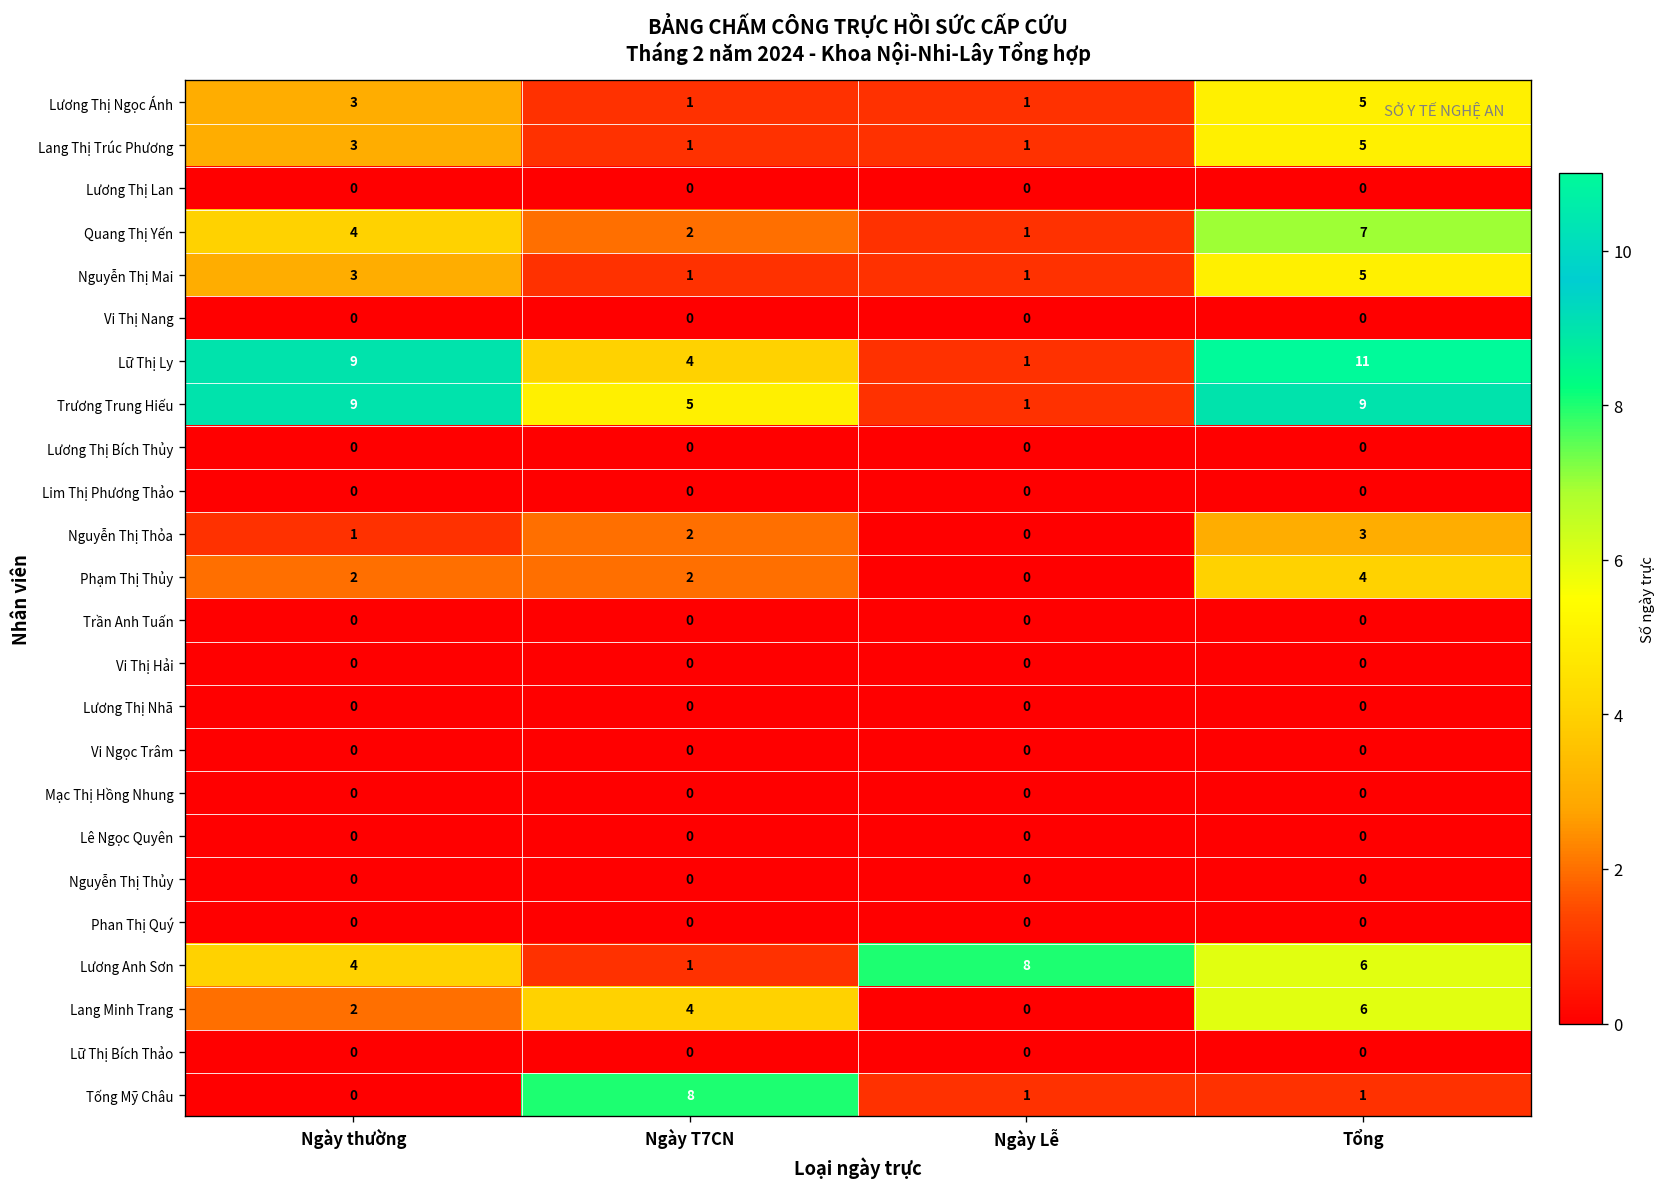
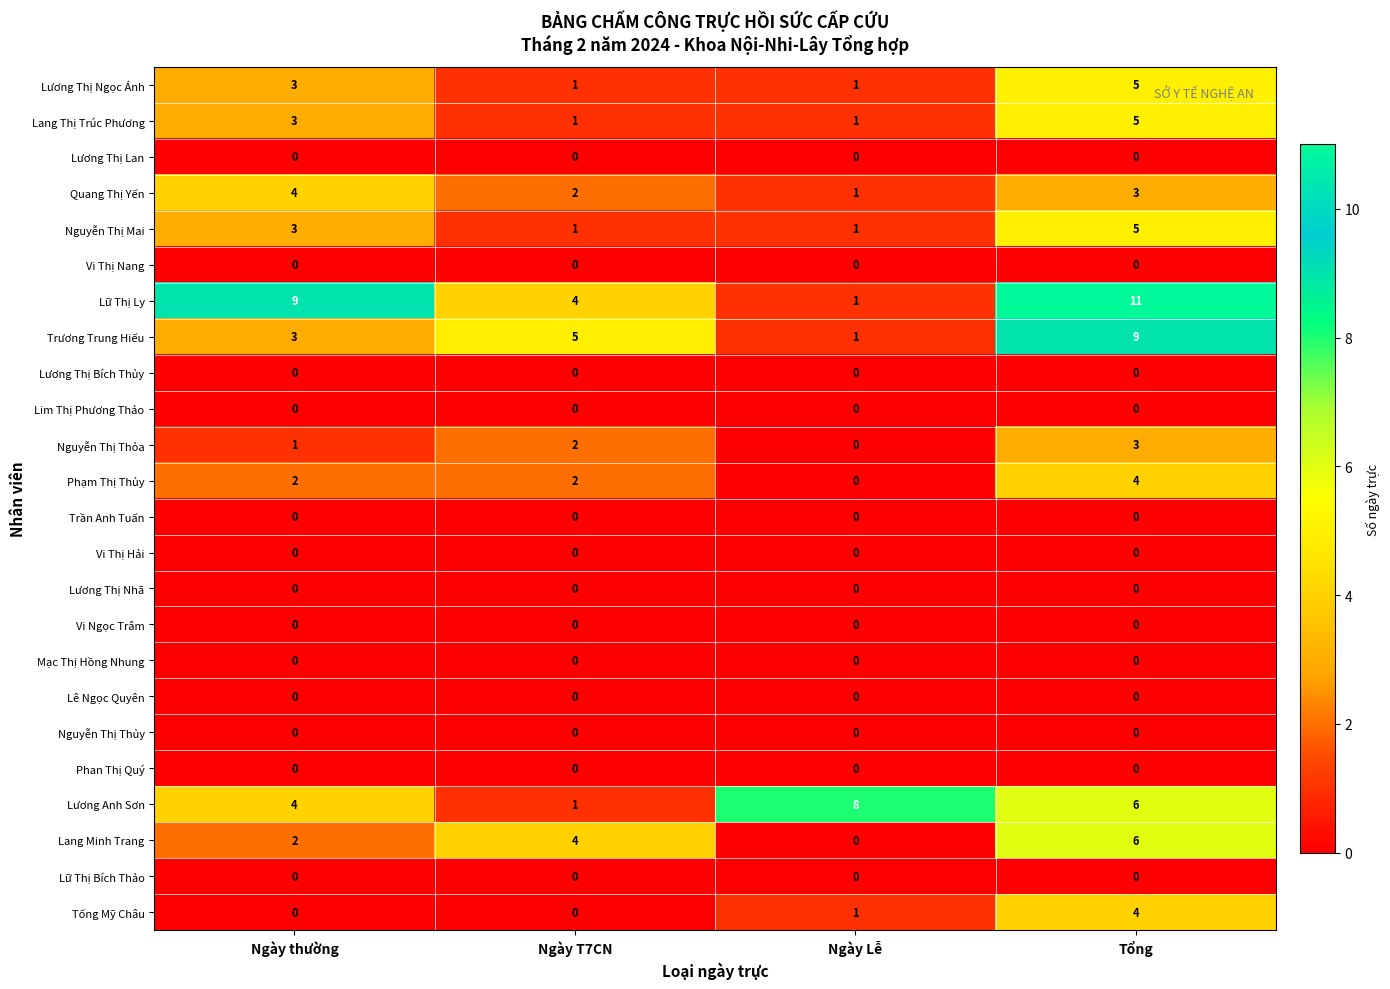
  {
    "Lương Thị Ngọc Ánh": {
      "Ngày thường": 3,
      "Ngày T7CN": 1,
      "Ngày Lễ": 1
    },
    "Lang Thị Trúc Phương": {
      "Ngày thường": 3,
      "Ngày T7CN": 1,
      "Ngày Lễ": 1,
      "Tổng": 5
    },
    "Lương Thị Lan": {
      "Ngày thường": 0,
      "Ngày T7CN": 0,
      "Ngày Lễ": 0,
      "Tổng": 0
    },
    "Quang Thị Yến": {
      "Ngày thường": 4,
      "Ngày T7CN": 2,
      "Ngày Lễ": 1,
-     "Tổng": 7
+     "Tổng": 3
    },
    "Nguyễn Thị Mai": {
      "Ngày thường": 3,
      "Ngày T7CN": 1,
      "Ngày Lễ": 1,
      "Tổng": 5
    },
    "Vi Thị Nang": {
      "Ngày thường": 0,
      "Ngày T7CN": 0,
      "Ngày Lễ": 0,
      "Tổng": 0
    },
    "Lữ Thị Ly": {
      "Ngày thường": 9,
      "Ngày T7CN": 4,
      "Ngày Lễ": 1,
      "Tổng": 11
    },
    "Trương Trung Hiếu": {
-     "Ngày thường": 9,
+     "Ngày thường": 3,
      "Ngày T7CN": 5,
      "Ngày Lễ": 1,
      "Tổng": 9
    },
    "Lương Thị Bích Thủy": {
      "Ngày thường": 0,
      "Ngày T7CN": 0,
      "Ngày Lễ": 0,
      "Tổng": 0
    },
    "Lim Thị Phương Thảo": {
      "Ngày thường": 0,
      "Ngày T7CN": 0,
      "Ngày Lễ": 0,
      "Tổng": 0
    },
    "Nguyễn Thị Thỏa": {
      "Ngày thường": 1,
      "Ngày T7CN": 2,
      "Ngày Lễ": 0,
      "Tổng": 3
    },
    "Phạm Thị Thủy": {
      "Ngày thường": 2,
      "Ngày T7CN": 2,
      "Ngày Lễ": 0,
      "Tổng": 4
    },
    "Trần Anh Tuấn": {
      "Ngày thường": 0,
      "Ngày T7CN": 0,
      "Ngày Lễ": 0,
      "Tổng": 0
    },
    "Vi Thị Hải": {
      "Ngày thường": 0,
      "Ngày T7CN": 0,
      "Ngày Lễ": 0,
      "Tổng": 0
    },
    "Lương Thị Nhã": {
      "Ngày thường": 0,
      "Ngày T7CN": 0,
      "Ngày Lễ": 0,
      "Tổng": 0
    },
    "Vi Ngọc Trâm": {
      "Ngày thường": 0,
      "Ngày T7CN": 0,
      "Ngày Lễ": 0,
      "Tổng": 0
    },
    "Mạc Thị Hồng Nhung": {
      "Ngày thường": 0,
      "Ngày T7CN": 0,
      "Ngày Lễ": 0,
      "Tổng": 0
    },
    "Lê Ngọc Quyên": {
      "Ngày thường": 0,
      "Ngày T7CN": 0,
      "Ngày Lễ": 0,
      "Tổng": 0
    },
    "Nguyễn Thị Thủy": {
      "Ngày thường": 0,
      "Ngày T7CN": 0,
      "Ngày Lễ": 0,
      "Tổng": 0
    },
    "Phan Thị Quý": {
      "Ngày thường": 0,
      "Ngày T7CN": 0,
      "Ngày Lễ": 0,
      "Tổng": 0
    },
    "Lương Anh Sơn": {
      "Ngày thường": 4,
      "Ngày T7CN": 1,
      "Ngày Lễ": 8,
      "Tổng": 6
    },
    "Lang Minh Trang": {
      "Ngày thường": 2,
      "Ngày T7CN": 4,
      "Ngày Lễ": 0,
      "Tổng": 6
    },
    "Lữ Thị Bích Thảo": {
      "Ngày thường": 0,
      "Ngày T7CN": 0,
      "Ngày Lễ": 0,
      "Tổng": 0
    },
    "Tống Mỹ Châu": {
      "Ngày thường": 0,
-     "Ngày T7CN": 8,
+     "Ngày T7CN": 0,
      "Ngày Lễ": 1,
-     "Tổng": 1
+     "Tổng": 4
    }
  }
